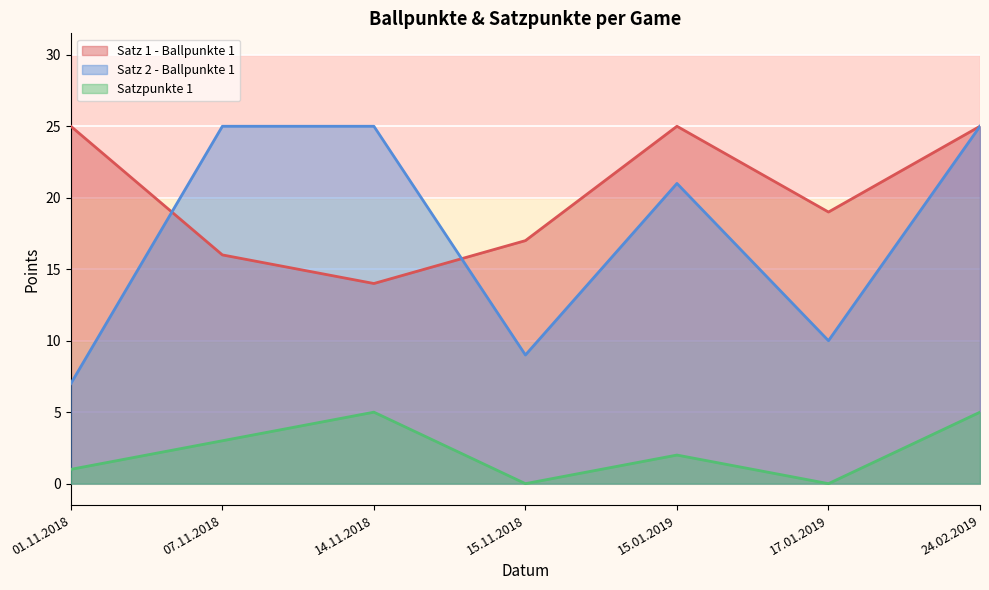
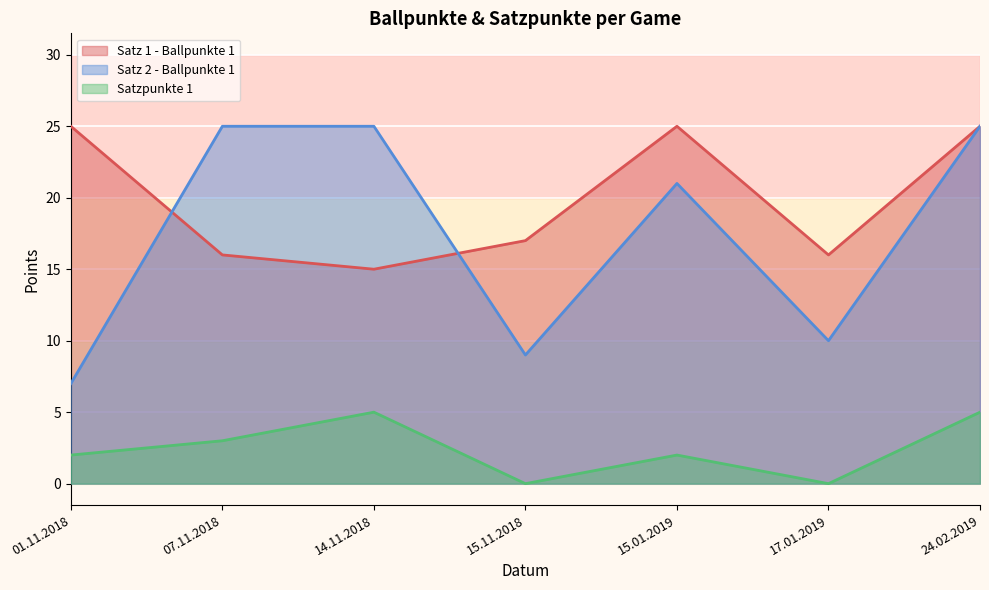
  {
    "Satz 1 - Ballpunkte 1": {
      "01.11.2018": 25,
      "07.11.2018": 16,
-     "14.11.2018": 14,
+     "14.11.2018": 15,
      "15.11.2018": 17,
      "15.01.2019": 25,
-     "17.01.2019": 19
+     "17.01.2019": 16
    },
    "Satz 2 - Ballpunkte 1": {
      "01.11.2018": 7,
      "07.11.2018": 25,
      "14.11.2018": 25,
      "15.11.2018": 9,
      "15.01.2019": 21,
      "17.01.2019": 10
    },
    "Satzpunkte 1": {
-     "01.11.2018": 1,
+     "01.11.2018": 2,
      "07.11.2018": 3,
      "14.11.2018": 5,
      "15.11.2018": 0,
      "15.01.2019": 2,
      "17.01.2019": 0,
      "24.02.2019": 5
    }
  }
